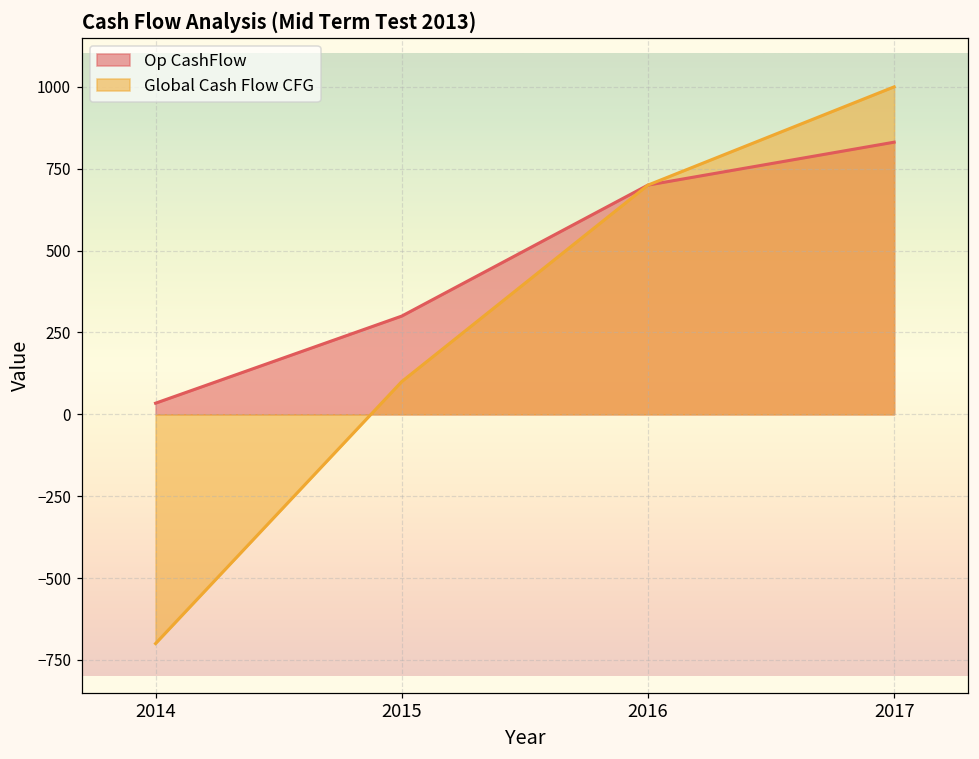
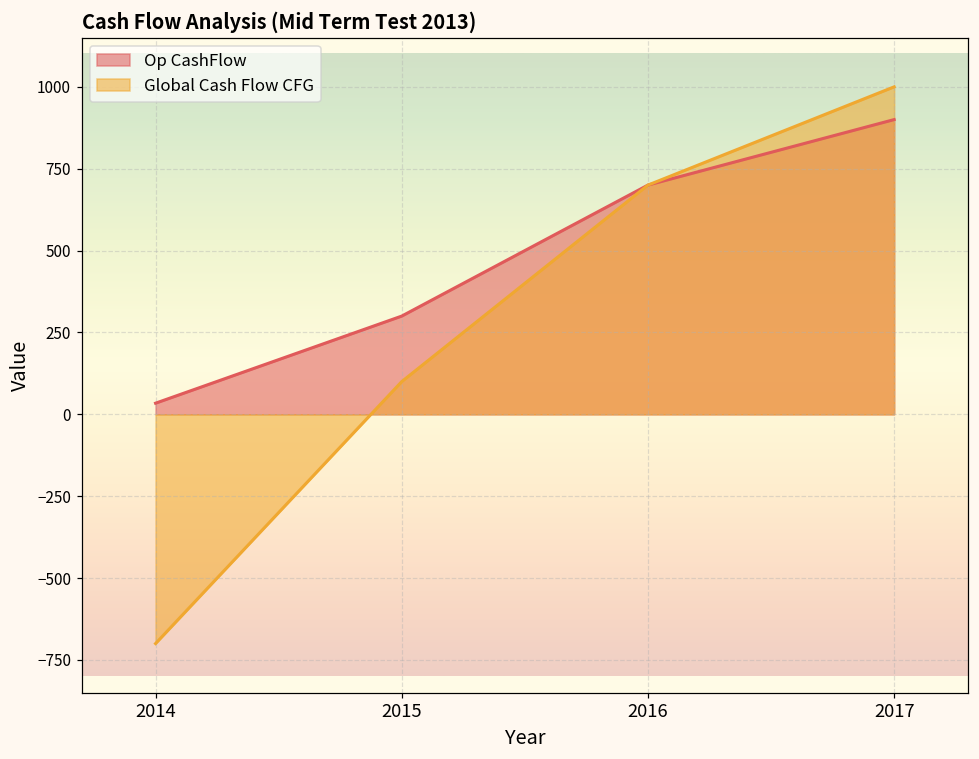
  {
    "Op CashFlow": {
      "2014": 30,
      "2015": 300,
-     "2017": 830
+     "2017": 900
    }
  }
